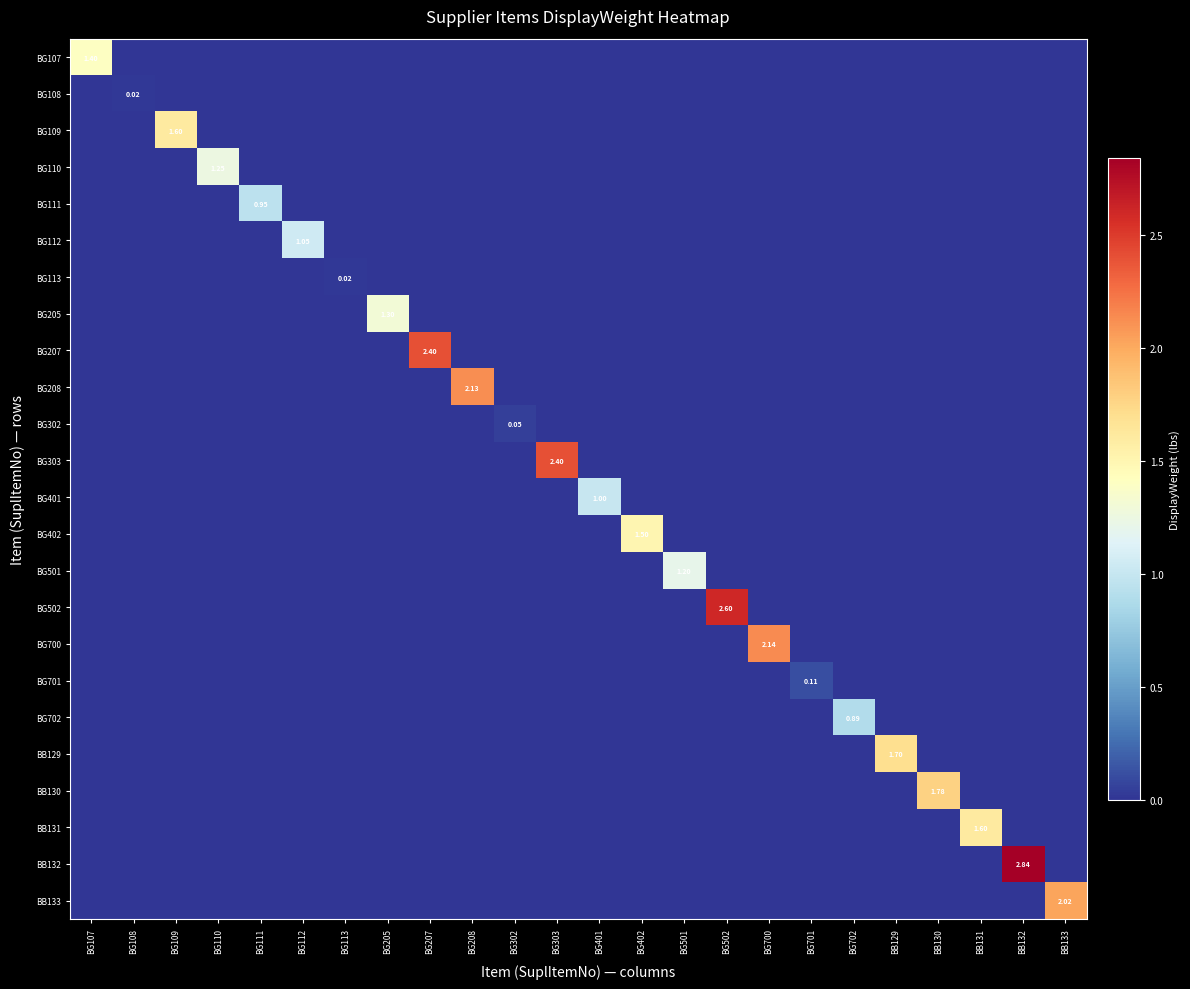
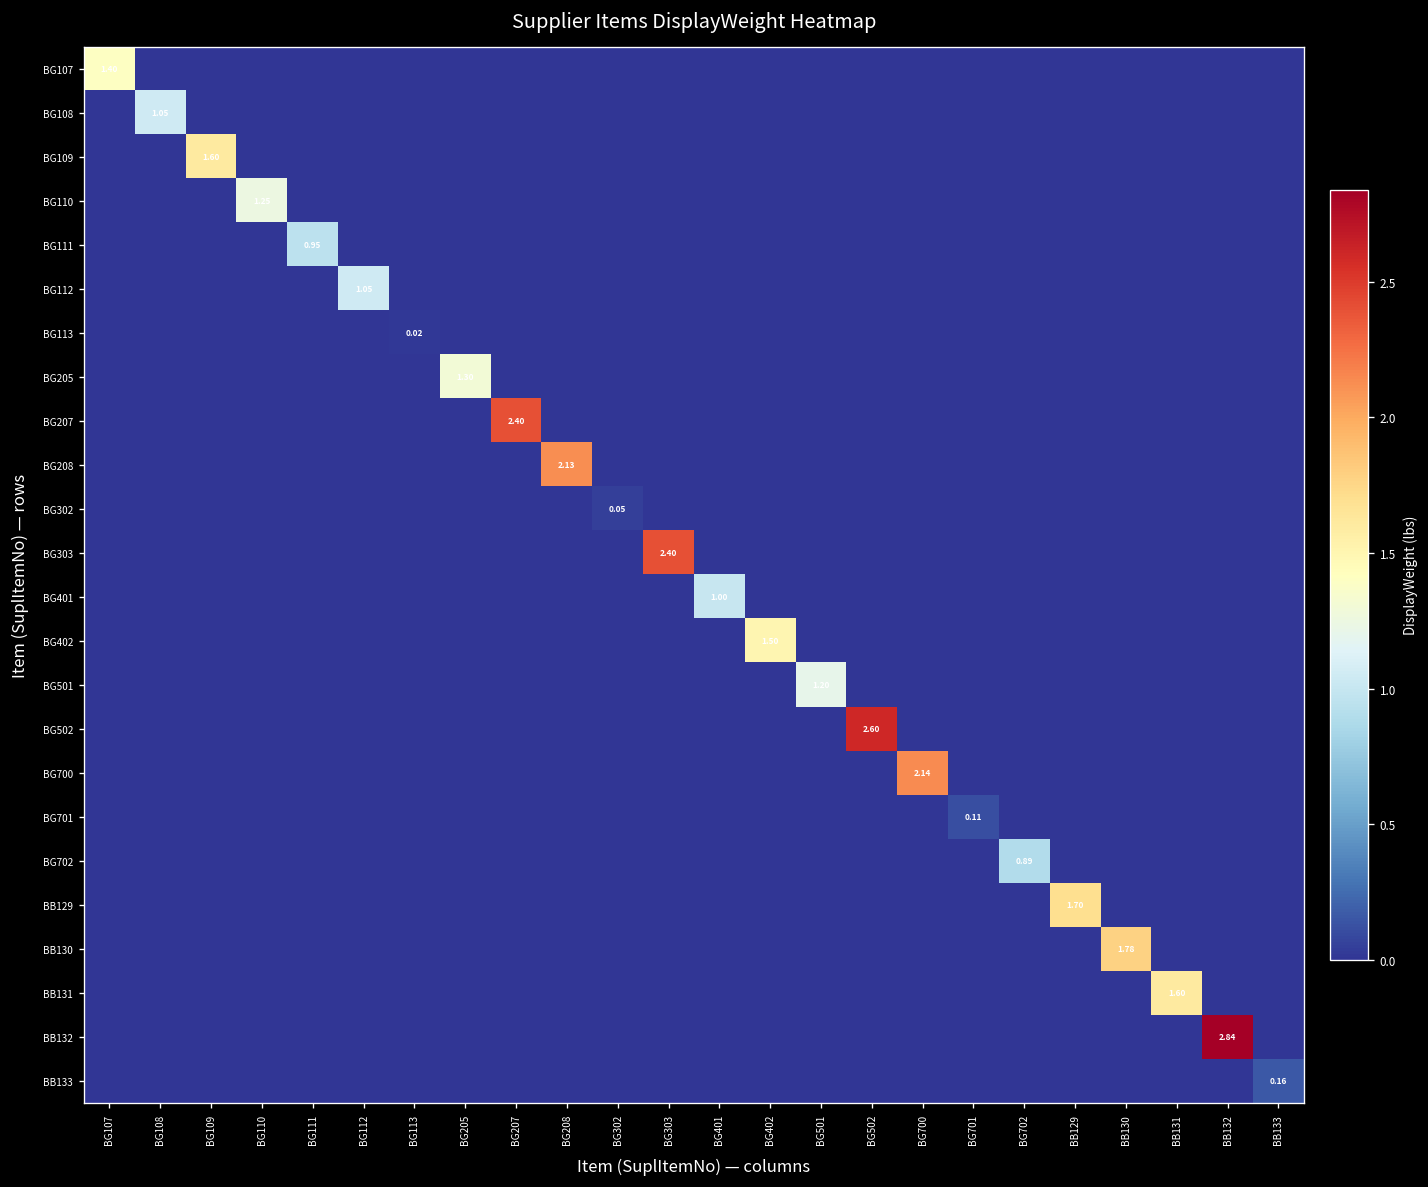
  {
    "BG107": {
      "BG107": 1.40
    },
    "BG108": {
-     "BG108": 0.02
+     "BG108": 1.05
    },
    "BG109": {
      "BG109": 1.60
    },
    "BG111": {
      "BG111": 0.95
    },
    "BG112": {
      "BG112": 1.05
    },
    "BG113": {
      "BG113": 0.02
    },
    "BG207": {
      "BG207": 2.40
    },
    "BG208": {
      "BG208": 2.13
    },
    "BG302": {
      "BG302": 0.05
    },
    "BG303": {
      "BG303": 2.40
    },
    "BG401": {
      "BG401": 1.00
    },
    "BG402": {
      "BG402": 1.50
    },
    "BG502": {
      "BG502": 2.60
    },
    "BG700": {
      "BG700": 2.14
    },
    "BG701": {
      "BG701": 0.11
    },
    "BG702": {
      "BG702": 0.89
    },
    "BB129": {
      "BB129": 1.70
    },
    "BB130": {
      "BB130": 1.78
    },
    "BB131": {
      "BB131": 1.60
    },
    "BB132": {
      "BB132": 2.84
    },
    "BB133": {
-     "BB133": 2.02
+     "BB133": 0.16
    }
  }
